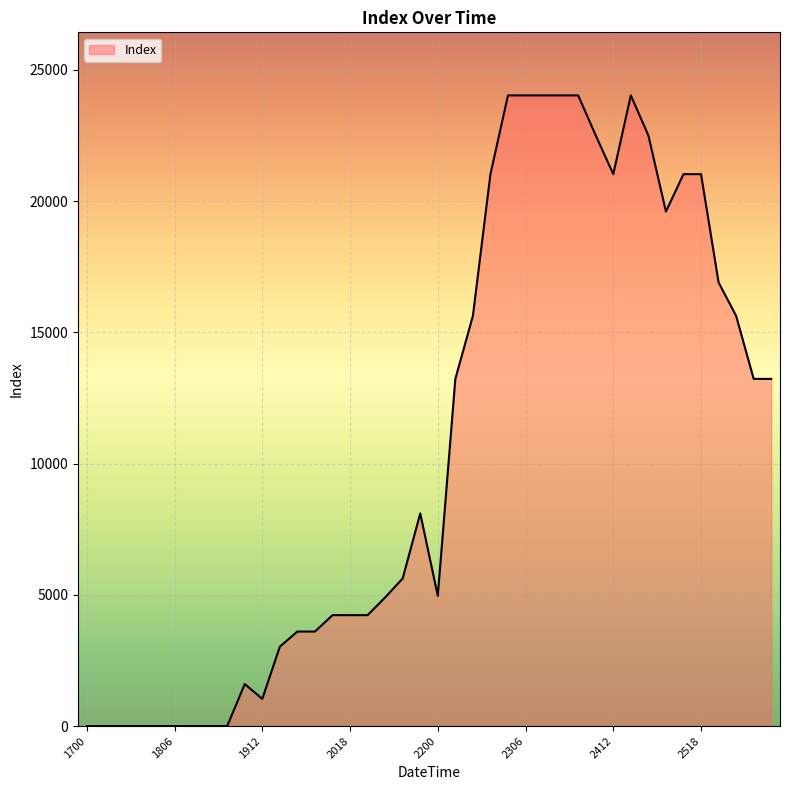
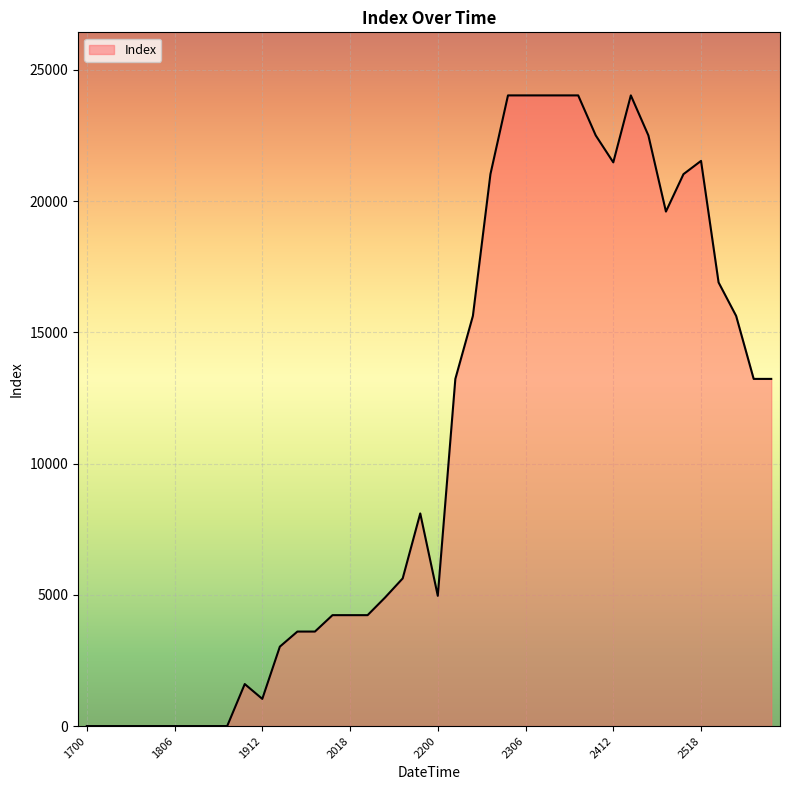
  {
    "1700": 0,
    "1806": 0,
    "1912": 1000,
    "2018": 4200,
    "2200": 5000,
    "2306": 24000,
-   "2412": 21000,
-   "2518": 21000
+   "2412": 21500,
+   "2518": 21500
  }
